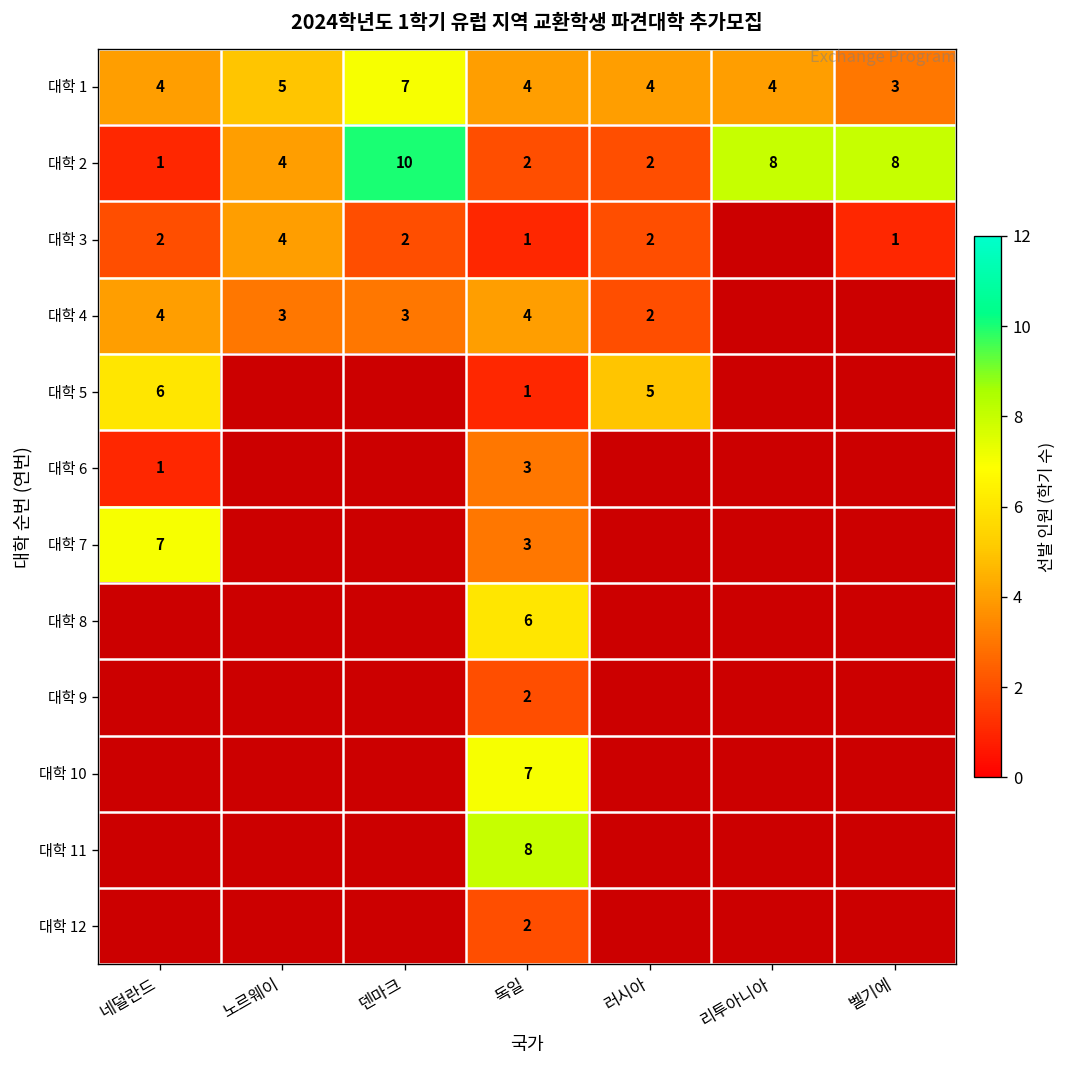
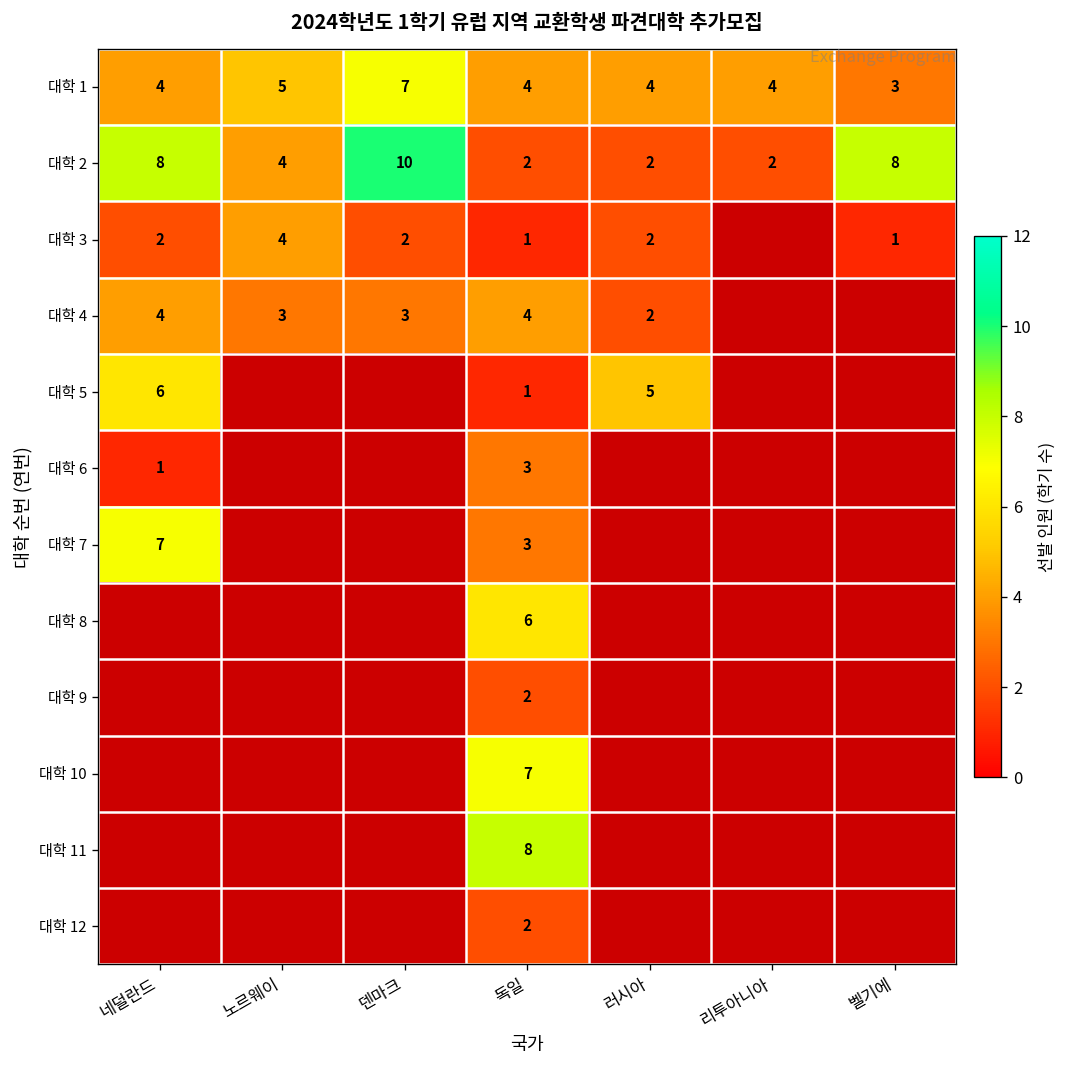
  {
    "대학 1": {
      "네덜란드": 4,
      "노르웨이": 5,
      "덴마크": 7,
      "독일": 4,
      "러시아": 4,
      "리투아니아": 4
    },
    "대학 2": {
-     "네덜란드": 1,
+     "네덜란드": 8,
      "노르웨이": 4,
      "덴마크": 10,
      "독일": 2,
      "러시아": 2,
-     "리투아니아": 8,
+     "리투아니아": 2,
      "벨기에": 8
    },
    "대학 3": {
      "네덜란드": 2,
      "노르웨이": 4,
      "덴마크": 2,
      "독일": 1,
      "러시아": 2,
      "벨기에": 1
    },
    "대학 4": {
      "네덜란드": 4,
      "노르웨이": 3,
      "덴마크": 3,
      "독일": 4,
      "러시아": 2
    },
    "대학 5": {
      "네덜란드": 6,
      "독일": 1,
      "러시아": 5
    },
    "대학 6": {
      "네덜란드": 1,
      "독일": 3
    },
    "대학 7": {
      "네덜란드": 7,
      "독일": 3
    },
    "대학 8": {
      "독일": 6
    },
    "대학 9": {
      "독일": 2
    },
    "대학 10": {
      "독일": 7
    },
    "대학 11": {
      "독일": 8
    },
    "대학 12": {
      "독일": 2
    }
  }
